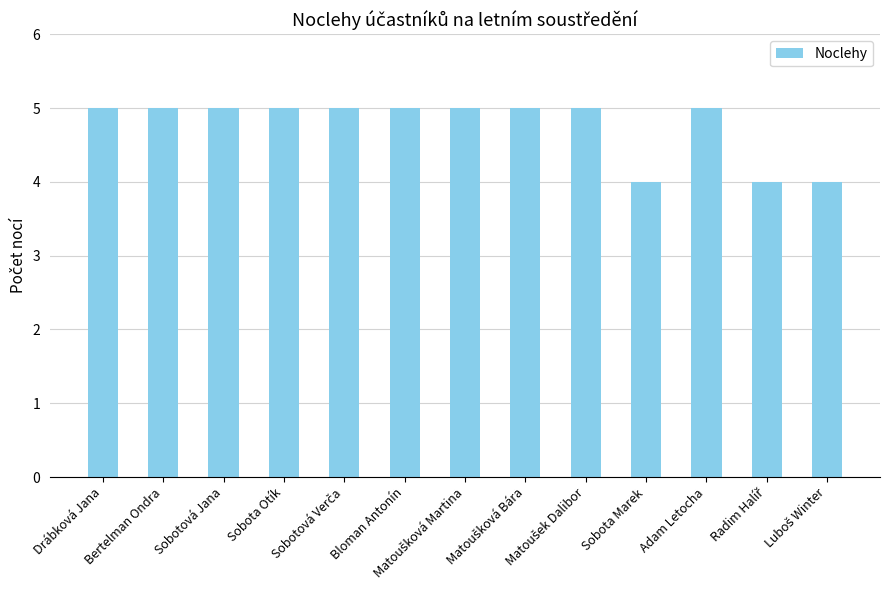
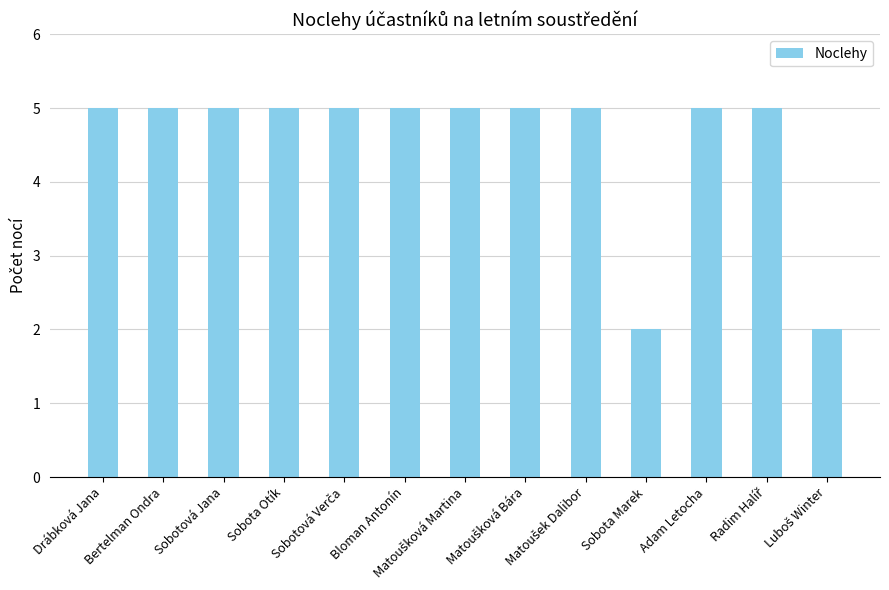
  {
    "Drábková Jana": 5,
    "Bertelman Ondra": 5,
    "Sobotová Jana": 5,
    "Sobota Otík": 5,
    "Sobotová Verča": 5,
    "Bloman Antonín": 5,
    "Matoušková Martina": 5,
    "Matoušková Bára": 5,
    "Matoušek Dalibor": 5,
-   "Sobota Marek": 4,
+   "Sobota Marek": 2,
    "Adam Letocha": 5,
-   "Radim Halíř": 4,
-   "Luboš Winter": 4
+   "Radim Halíř": 5,
+   "Luboš Winter": 2
  }
